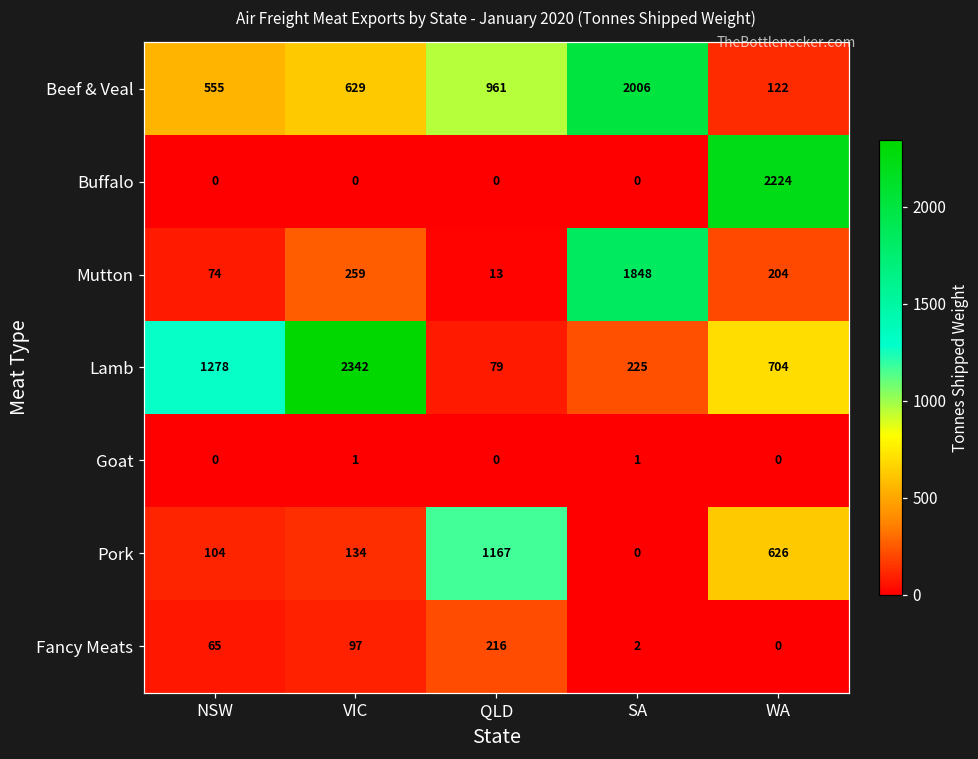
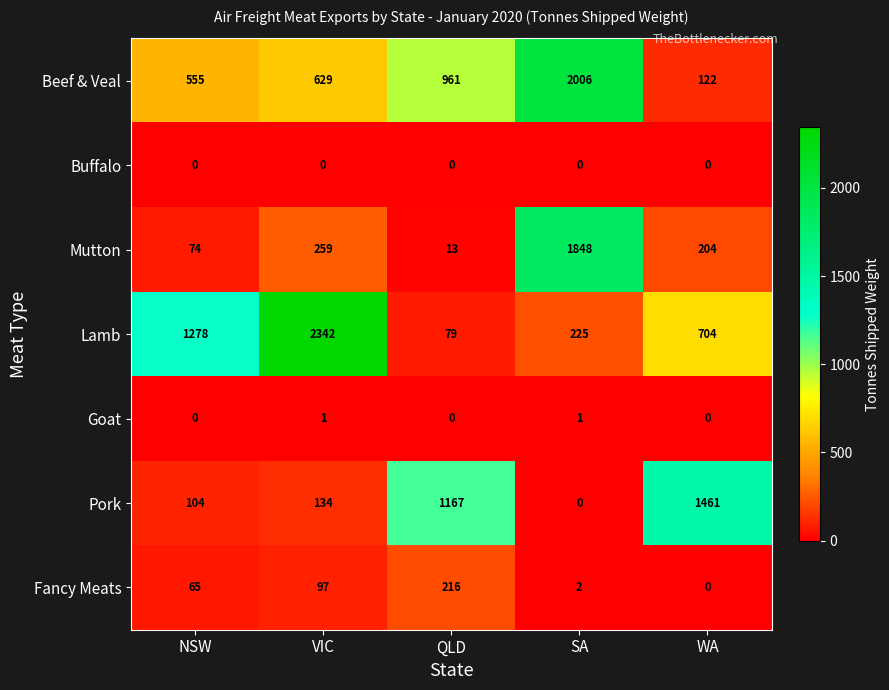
  {
    "Beef & Veal": {
      "NSW": 555,
      "VIC": 629,
      "QLD": 961,
      "SA": 2006
    },
    "Buffalo": {
      "NSW": 0,
      "VIC": 0,
      "QLD": 0,
      "SA": 0,
-     "WA": 2224
+     "WA": 0
    },
    "Mutton": {
      "NSW": 74,
      "VIC": 259,
      "QLD": 13,
      "SA": 1848,
      "WA": 204
    },
    "Lamb": {
      "NSW": 1278,
      "VIC": 2342,
      "QLD": 79,
      "SA": 225,
      "WA": 704
    },
    "Goat": {
      "NSW": 0,
      "VIC": 1,
      "QLD": 0,
      "SA": 1,
      "WA": 0
    },
    "Pork": {
      "NSW": 104,
      "VIC": 134,
      "QLD": 1167,
      "SA": 0,
-     "WA": 626
+     "WA": 1461
    },
    "Fancy Meats": {
      "NSW": 65,
      "VIC": 97,
      "QLD": 216,
      "SA": 2,
      "WA": 0
    }
  }
